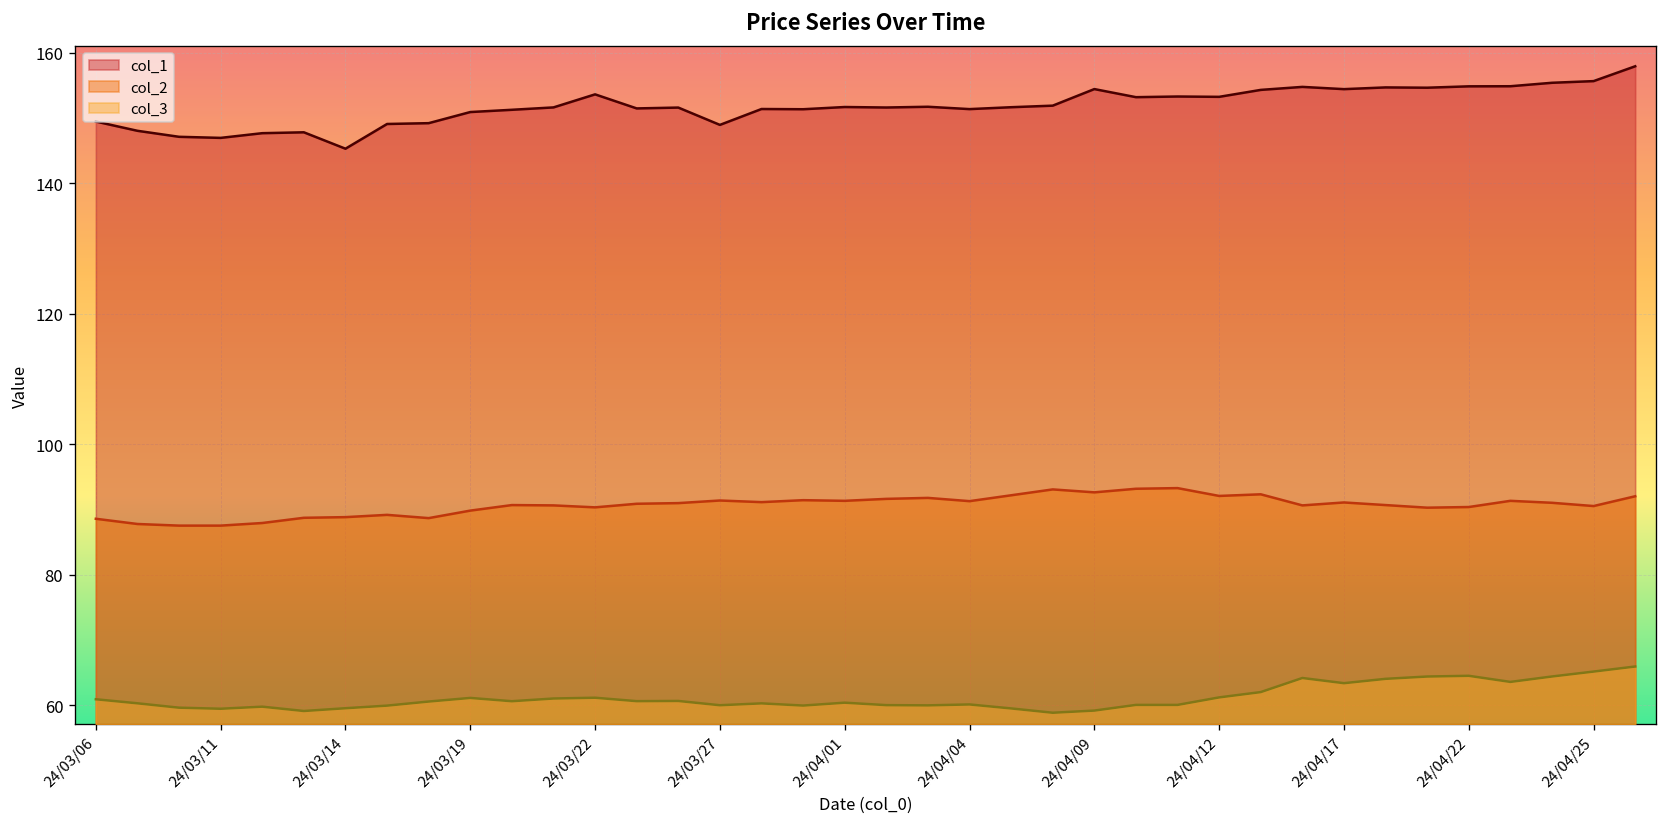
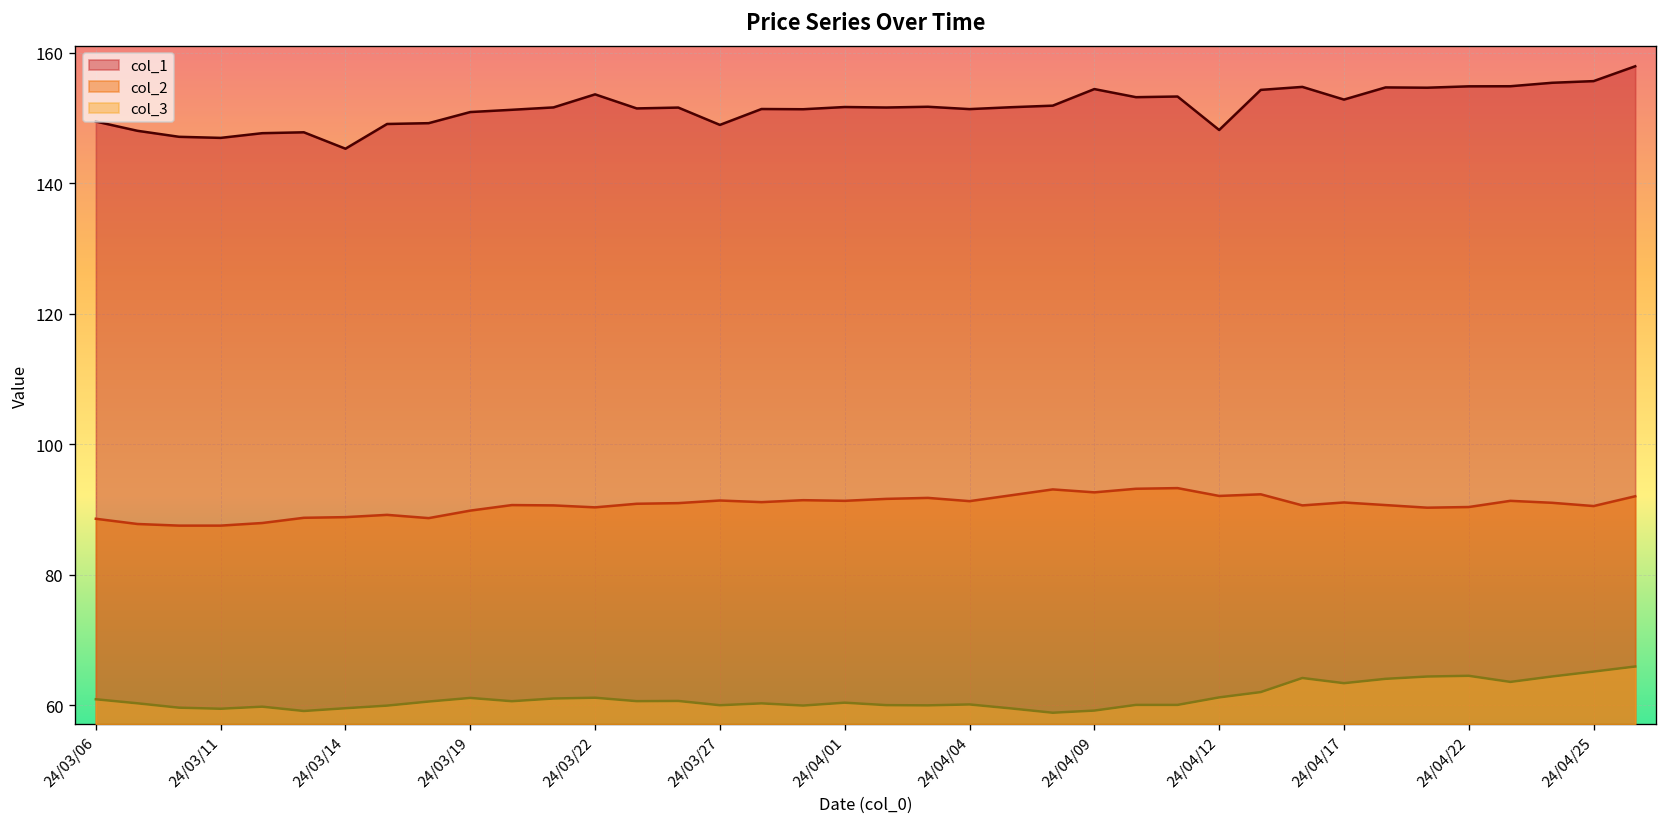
  {
    "col_1": {
      "24/03/11": 147,
      "24/03/14": 145,
      "24/03/19": 151,
      "24/03/22": 154,
      "24/03/27": 149,
      "24/04/01": 152,
      "24/04/04": 151,
      "24/04/09": 154,
-     "24/04/12": 153,
-     "24/04/17": 154,
+     "24/04/12": 148,
+     "24/04/17": 153,
      "24/04/22": 155,
      "24/04/25": 156
    }
  }
